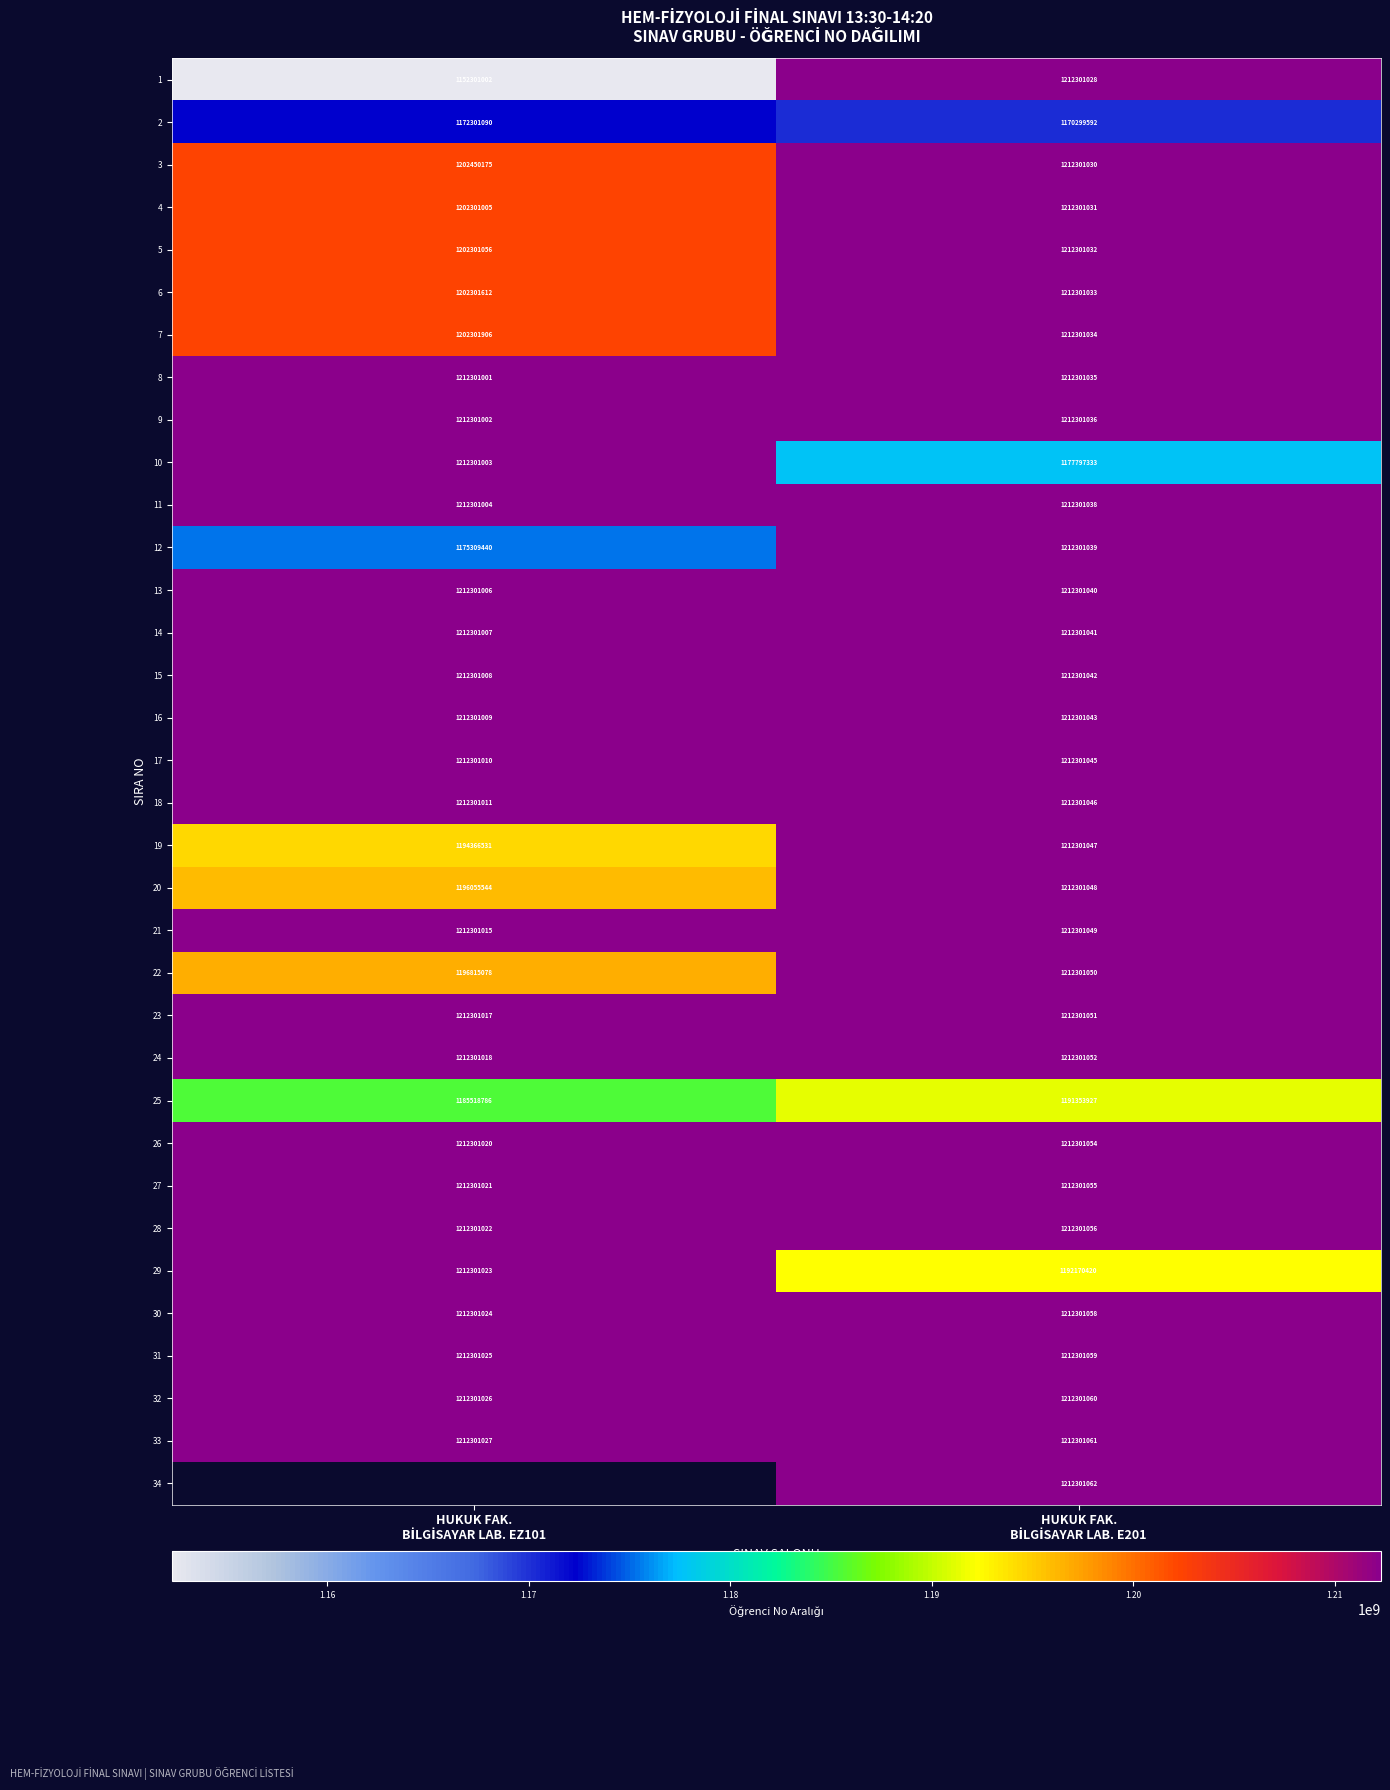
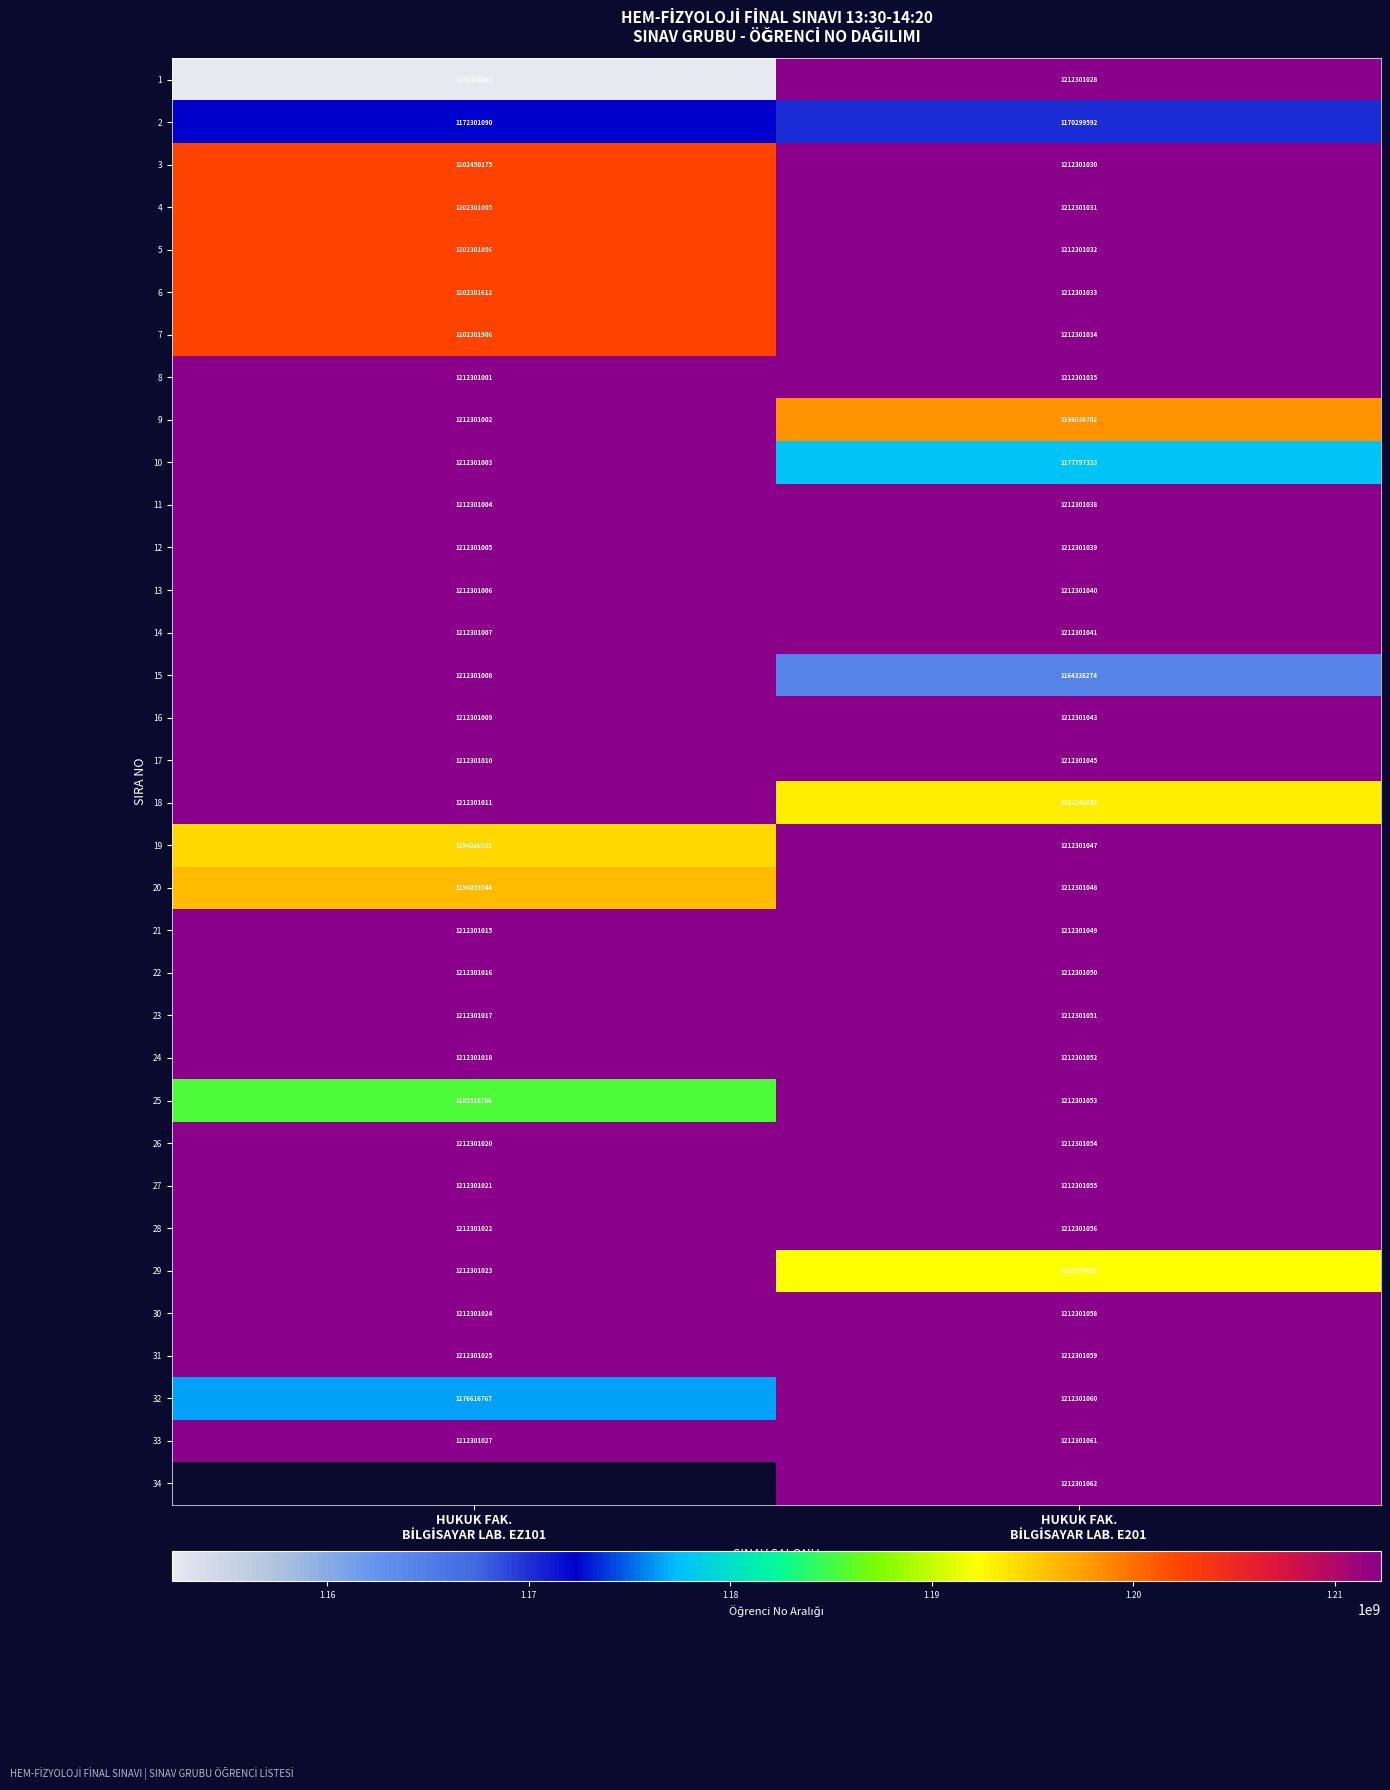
  {
    "1": {
      "HUKUK FAK. BİLGİSAYAR LAB. E201": 1212301028
    },
    "2": {
      "HUKUK FAK. BİLGİSAYAR LAB. EZ101": 1172301090,
      "HUKUK FAK. BİLGİSAYAR LAB. E201": 1170299592
    },
    "3": {
      "HUKUK FAK. BİLGİSAYAR LAB. EZ101": 1202450175,
      "HUKUK FAK. BİLGİSAYAR LAB. E201": 1212301030
    },
    "4": {
      "HUKUK FAK. BİLGİSAYAR LAB. EZ101": 1202301005,
      "HUKUK FAK. BİLGİSAYAR LAB. E201": 1212301031
    },
    "5": {
      "HUKUK FAK. BİLGİSAYAR LAB. EZ101": 1202301056,
      "HUKUK FAK. BİLGİSAYAR LAB. E201": 1212301032
    },
    "6": {
      "HUKUK FAK. BİLGİSAYAR LAB. EZ101": 1202301612,
      "HUKUK FAK. BİLGİSAYAR LAB. E201": 1212301033
    },
    "7": {
      "HUKUK FAK. BİLGİSAYAR LAB. EZ101": 1202301906,
      "HUKUK FAK. BİLGİSAYAR LAB. E201": 1212301034
    },
    "8": {
      "HUKUK FAK. BİLGİSAYAR LAB. EZ101": 1212301001,
      "HUKUK FAK. BİLGİSAYAR LAB. E201": 1212301035
    },
    "9": {
      "HUKUK FAK. BİLGİSAYAR LAB. EZ101": 1212301002,
-     "HUKUK FAK. BİLGİSAYAR LAB. E201": 1212301036
+     "HUKUK FAK. BİLGİSAYAR LAB. E201": 1198030702
    },
    "10": {
      "HUKUK FAK. BİLGİSAYAR LAB. EZ101": 1212301003,
      "HUKUK FAK. BİLGİSAYAR LAB. E201": 1177797333
    },
    "11": {
      "HUKUK FAK. BİLGİSAYAR LAB. EZ101": 1212301004,
      "HUKUK FAK. BİLGİSAYAR LAB. E201": 1212301038
    },
    "12": {
-     "HUKUK FAK. BİLGİSAYAR LAB. EZ101": 1175309440,
+     "HUKUK FAK. BİLGİSAYAR LAB. EZ101": 1212301005,
      "HUKUK FAK. BİLGİSAYAR LAB. E201": 1212301039
    },
    "13": {
      "HUKUK FAK. BİLGİSAYAR LAB. EZ101": 1212301006,
      "HUKUK FAK. BİLGİSAYAR LAB. E201": 1212301040
    },
    "14": {
      "HUKUK FAK. BİLGİSAYAR LAB. EZ101": 1212301007,
      "HUKUK FAK. BİLGİSAYAR LAB. E201": 1212301041
    },
    "15": {
      "HUKUK FAK. BİLGİSAYAR LAB. EZ101": 1212301008,
-     "HUKUK FAK. BİLGİSAYAR LAB. E201": 1212301042
+     "HUKUK FAK. BİLGİSAYAR LAB. E201": 1164338274
    },
    "16": {
      "HUKUK FAK. BİLGİSAYAR LAB. EZ101": 1212301009,
      "HUKUK FAK. BİLGİSAYAR LAB. E201": 1212301043
    },
    "17": {
      "HUKUK FAK. BİLGİSAYAR LAB. EZ101": 1212301010,
      "HUKUK FAK. BİLGİSAYAR LAB. E201": 1212301045
    },
    "18": {
      "HUKUK FAK. BİLGİSAYAR LAB. EZ101": 1212301011,
-     "HUKUK FAK. BİLGİSAYAR LAB. E201": 1212301046
+     "HUKUK FAK. BİLGİSAYAR LAB. E201": 1193243458
    },
    "19": {
      "HUKUK FAK. BİLGİSAYAR LAB. EZ101": 1194366531,
      "HUKUK FAK. BİLGİSAYAR LAB. E201": 1212301047
    },
    "20": {
      "HUKUK FAK. BİLGİSAYAR LAB. EZ101": 1196055544,
      "HUKUK FAK. BİLGİSAYAR LAB. E201": 1212301048
    },
    "21": {
      "HUKUK FAK. BİLGİSAYAR LAB. EZ101": 1212301015,
      "HUKUK FAK. BİLGİSAYAR LAB. E201": 1212301049
    },
    "22": {
-     "HUKUK FAK. BİLGİSAYAR LAB. EZ101": 1196815078,
+     "HUKUK FAK. BİLGİSAYAR LAB. EZ101": 1212301016,
      "HUKUK FAK. BİLGİSAYAR LAB. E201": 1212301050
    },
    "23": {
      "HUKUK FAK. BİLGİSAYAR LAB. EZ101": 1212301017,
      "HUKUK FAK. BİLGİSAYAR LAB. E201": 1212301051
    },
    "24": {
      "HUKUK FAK. BİLGİSAYAR LAB. EZ101": 1212301018,
      "HUKUK FAK. BİLGİSAYAR LAB. E201": 1212301052
    },
    "25": {
      "HUKUK FAK. BİLGİSAYAR LAB. EZ101": 1185518786,
-     "HUKUK FAK. BİLGİSAYAR LAB. E201": 1191353927
+     "HUKUK FAK. BİLGİSAYAR LAB. E201": 1212301053
    },
    "26": {
      "HUKUK FAK. BİLGİSAYAR LAB. EZ101": 1212301020,
      "HUKUK FAK. BİLGİSAYAR LAB. E201": 1212301054
    },
    "27": {
      "HUKUK FAK. BİLGİSAYAR LAB. EZ101": 1212301021,
      "HUKUK FAK. BİLGİSAYAR LAB. E201": 1212301055
    },
    "28": {
      "HUKUK FAK. BİLGİSAYAR LAB. EZ101": 1212301022,
      "HUKUK FAK. BİLGİSAYAR LAB. E201": 1212301056
    },
    "29": {
      "HUKUK FAK. BİLGİSAYAR LAB. EZ101": 1212301023,
      "HUKUK FAK. BİLGİSAYAR LAB. E201": 1192170420
    },
    "30": {
      "HUKUK FAK. BİLGİSAYAR LAB. EZ101": 1212301024,
      "HUKUK FAK. BİLGİSAYAR LAB. E201": 1212301058
    },
    "31": {
      "HUKUK FAK. BİLGİSAYAR LAB. EZ101": 1212301025,
      "HUKUK FAK. BİLGİSAYAR LAB. E201": 1212301059
    },
    "32": {
-     "HUKUK FAK. BİLGİSAYAR LAB. EZ101": 1212301026,
+     "HUKUK FAK. BİLGİSAYAR LAB. EZ101": 1176616767,
      "HUKUK FAK. BİLGİSAYAR LAB. E201": 1212301060
    },
    "33": {
      "HUKUK FAK. BİLGİSAYAR LAB. EZ101": 1212301027,
      "HUKUK FAK. BİLGİSAYAR LAB. E201": 1212301061
    },
    "34": {
      "HUKUK FAK. BİLGİSAYAR LAB. E201": 1212301062
    }
  }
